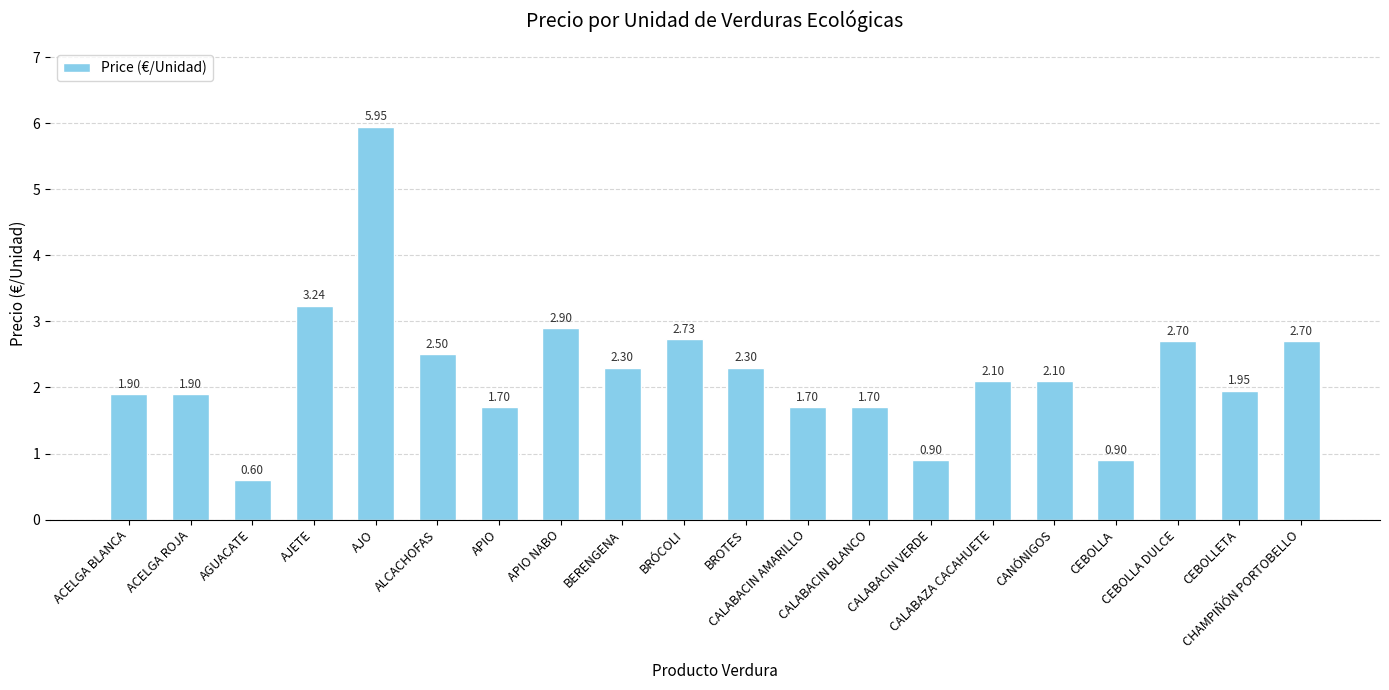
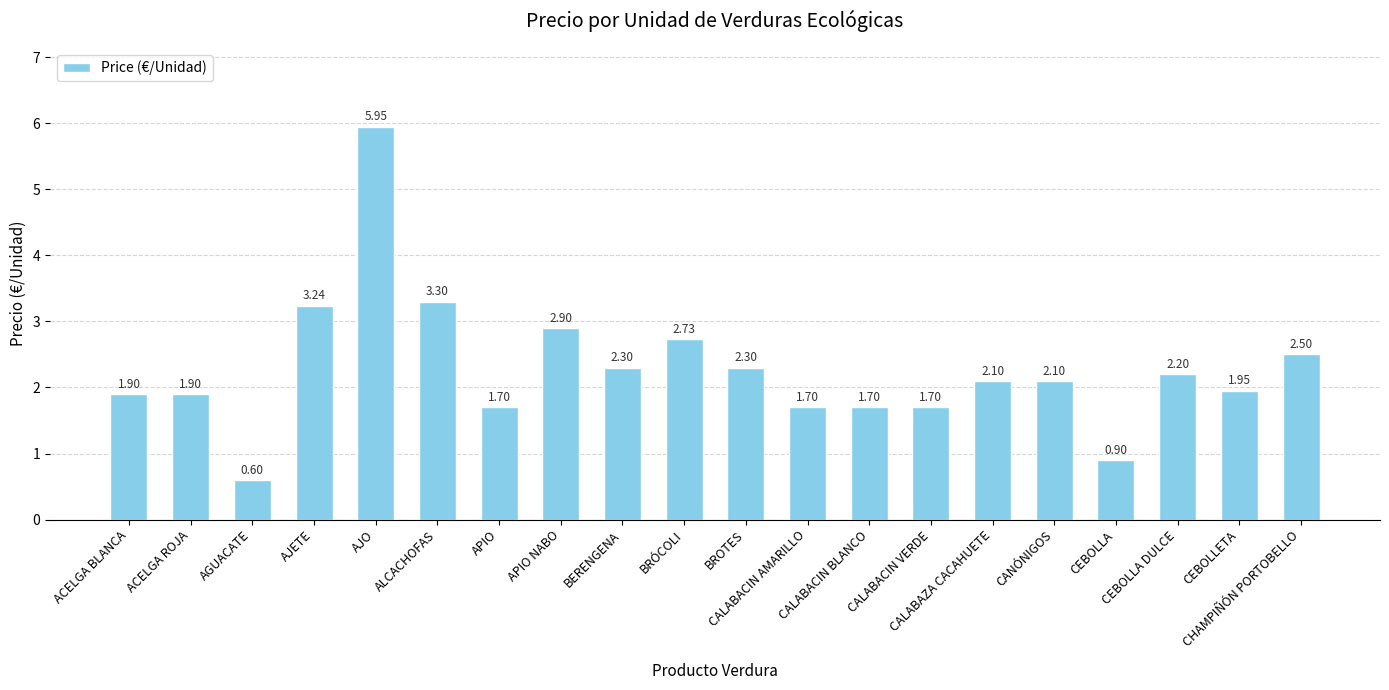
  {
    "ACELGA BLANCA": 1.90,
    "ACELGA ROJA": 1.90,
    "AGUACATE": 0.60,
    "AJETE": 3.24,
    "AJO": 5.95,
-   "ALCACHOFAS": 2.50,
+   "ALCACHOFAS": 3.30,
    "APIO": 1.70,
    "APIO NABO": 2.90,
    "BERENGENA": 2.30,
    "BRÓCOLI": 2.73,
    "BROTES": 2.30,
    "CALABACIN AMARILLO": 1.70,
    "CALABACIN BLANCO": 1.70,
-   "CALABACIN VERDE": 0.90,
+   "CALABACIN VERDE": 1.70,
    "CALABAZA CACAHUETE": 2.10,
    "CANÓNIGOS": 2.10,
    "CEBOLLA": 0.90,
-   "CEBOLLA DULCE": 2.70,
+   "CEBOLLA DULCE": 2.20,
    "CEBOLLETA": 1.95,
-   "CHAMPIÑÓN PORTOBELLO": 2.70
+   "CHAMPIÑÓN PORTOBELLO": 2.50
  }
